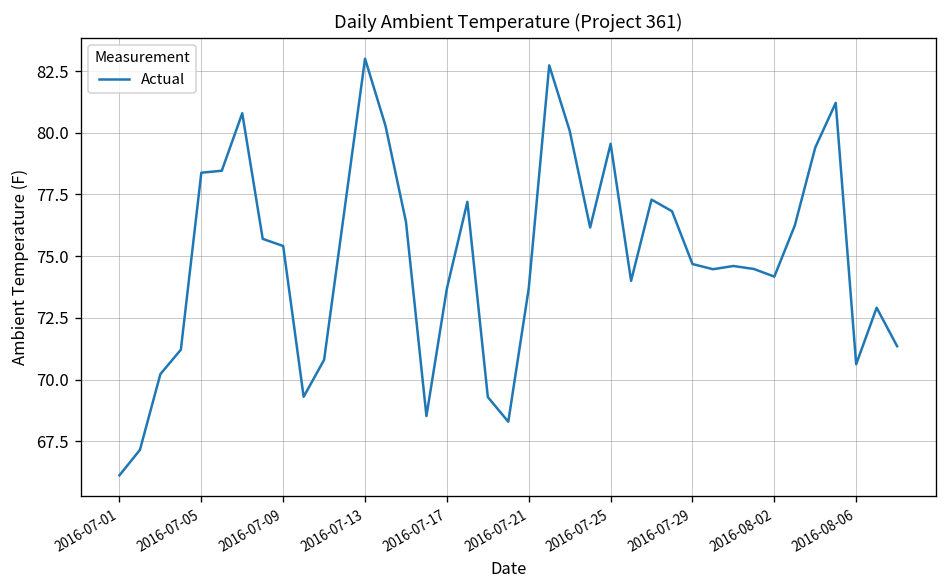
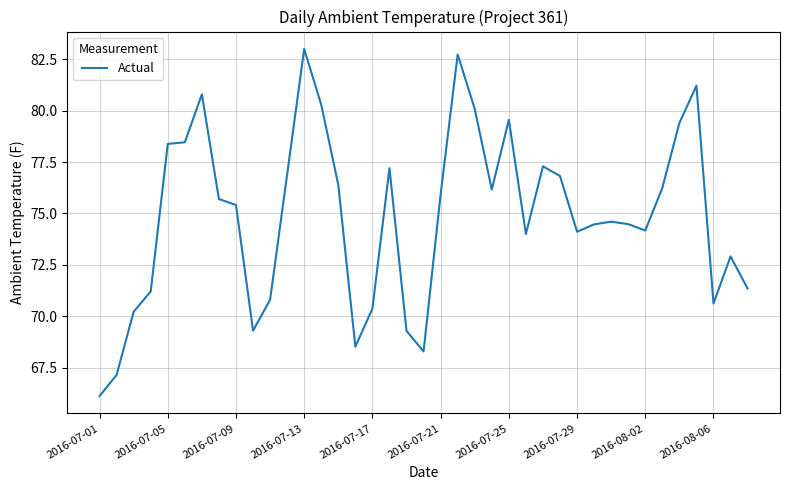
  {
    "2016-07-01": 66.1,
    "2016-07-05": 78.4,
    "2016-07-09": 75.4,
    "2016-07-13": 83.0,
-   "2016-07-17": 73.7,
-   "2016-07-21": 73.7,
+   "2016-07-17": 70.4,
+   "2016-07-21": 75.9,
    "2016-07-25": 79.6,
-   "2016-07-29": 74.7,
+   "2016-07-29": 74.1,
    "2016-08-02": 74.2,
    "2016-08-06": 70.6
  }
